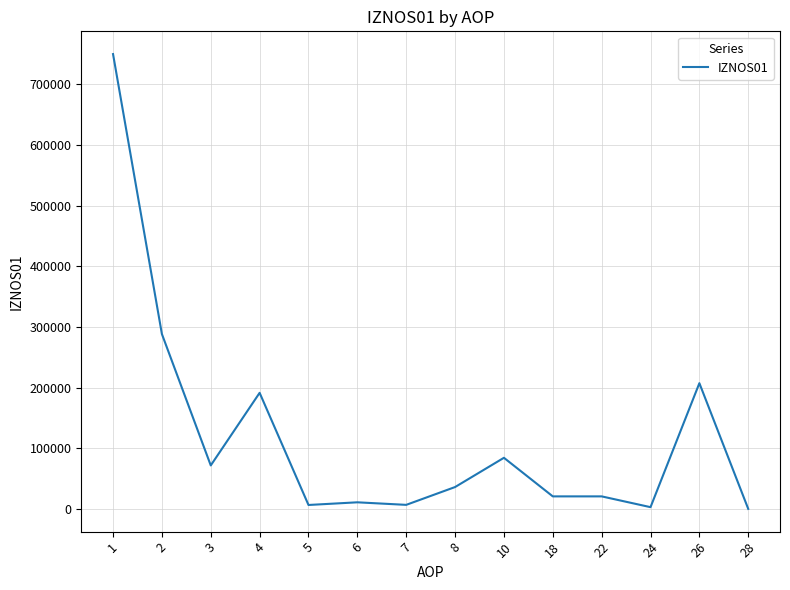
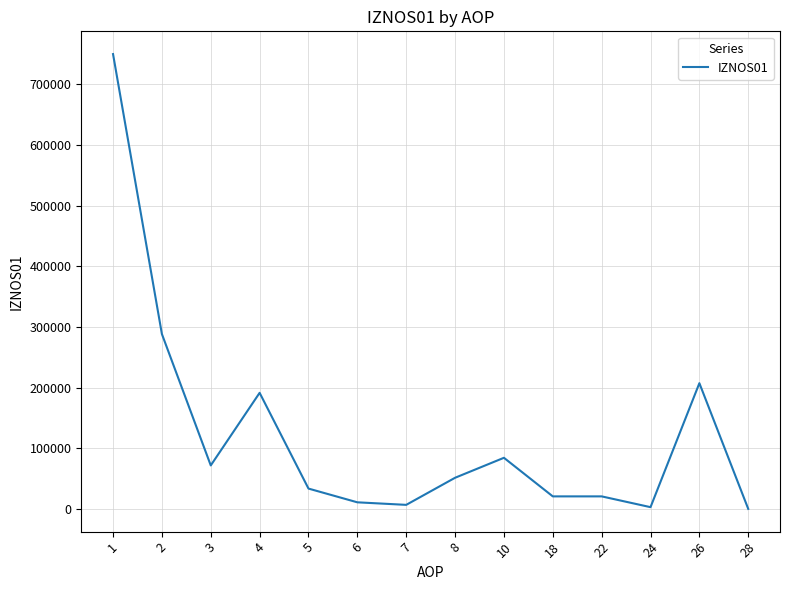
  {
    "1": 750000,
    "2": 290000,
    "3": 70000,
    "4": 190000,
-   "5": 10000,
+   "5": 30000,
    "6": 10000,
    "7": 10000,
-   "8": 40000,
+   "8": 50000,
    "10": 80000,
    "18": 20000,
    "22": 20000,
    "24": 0,
    "26": 210000,
    "28": 0
  }
